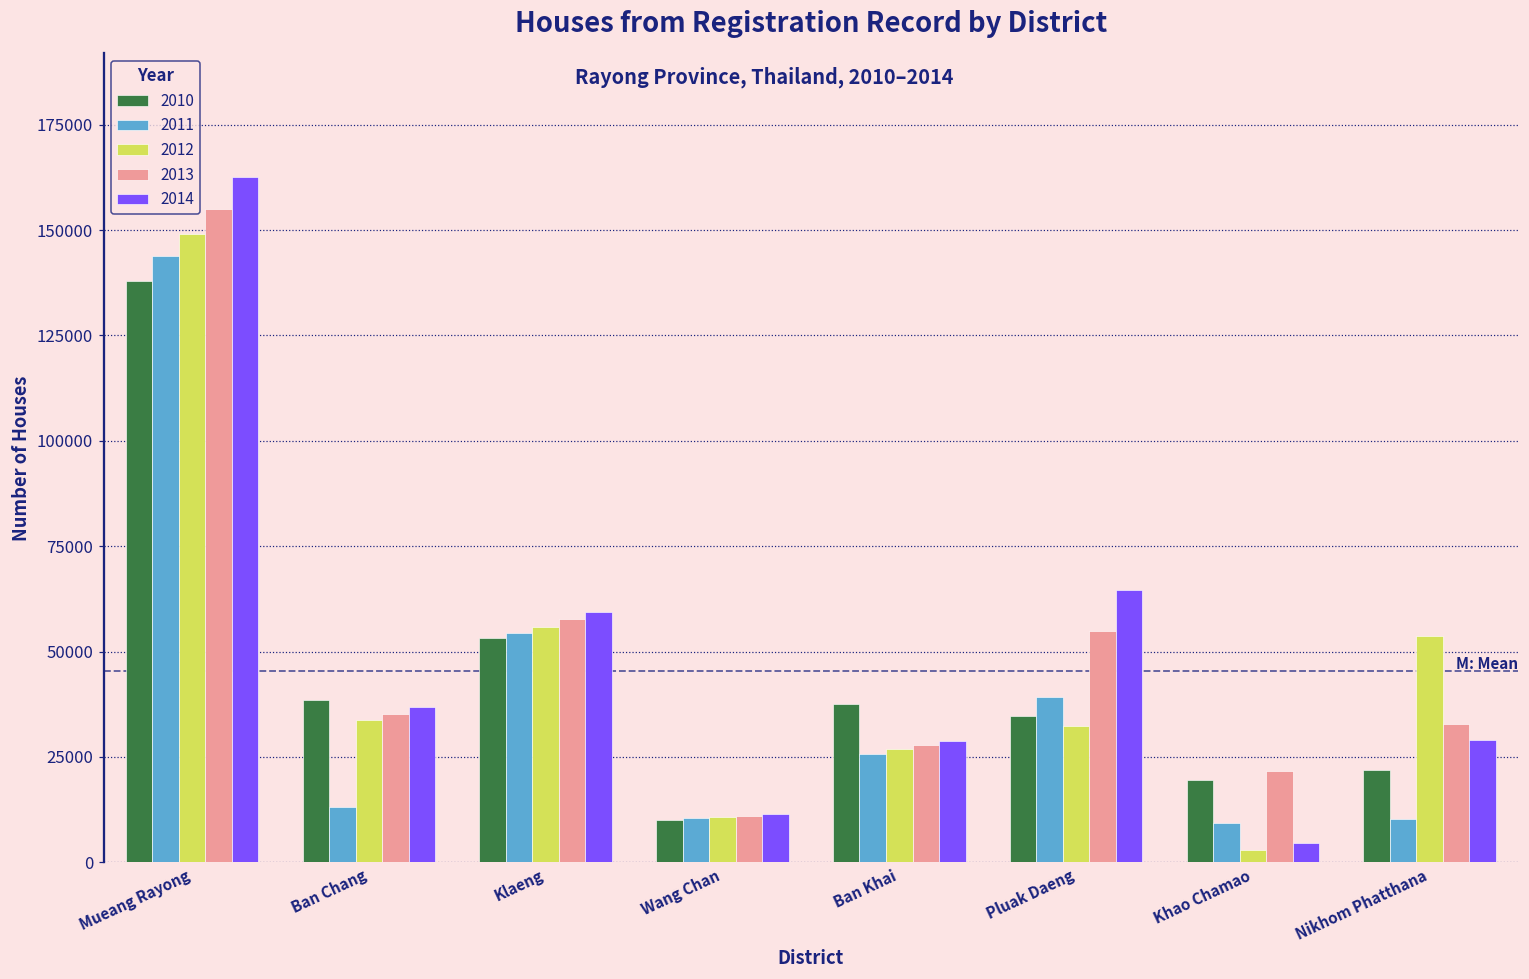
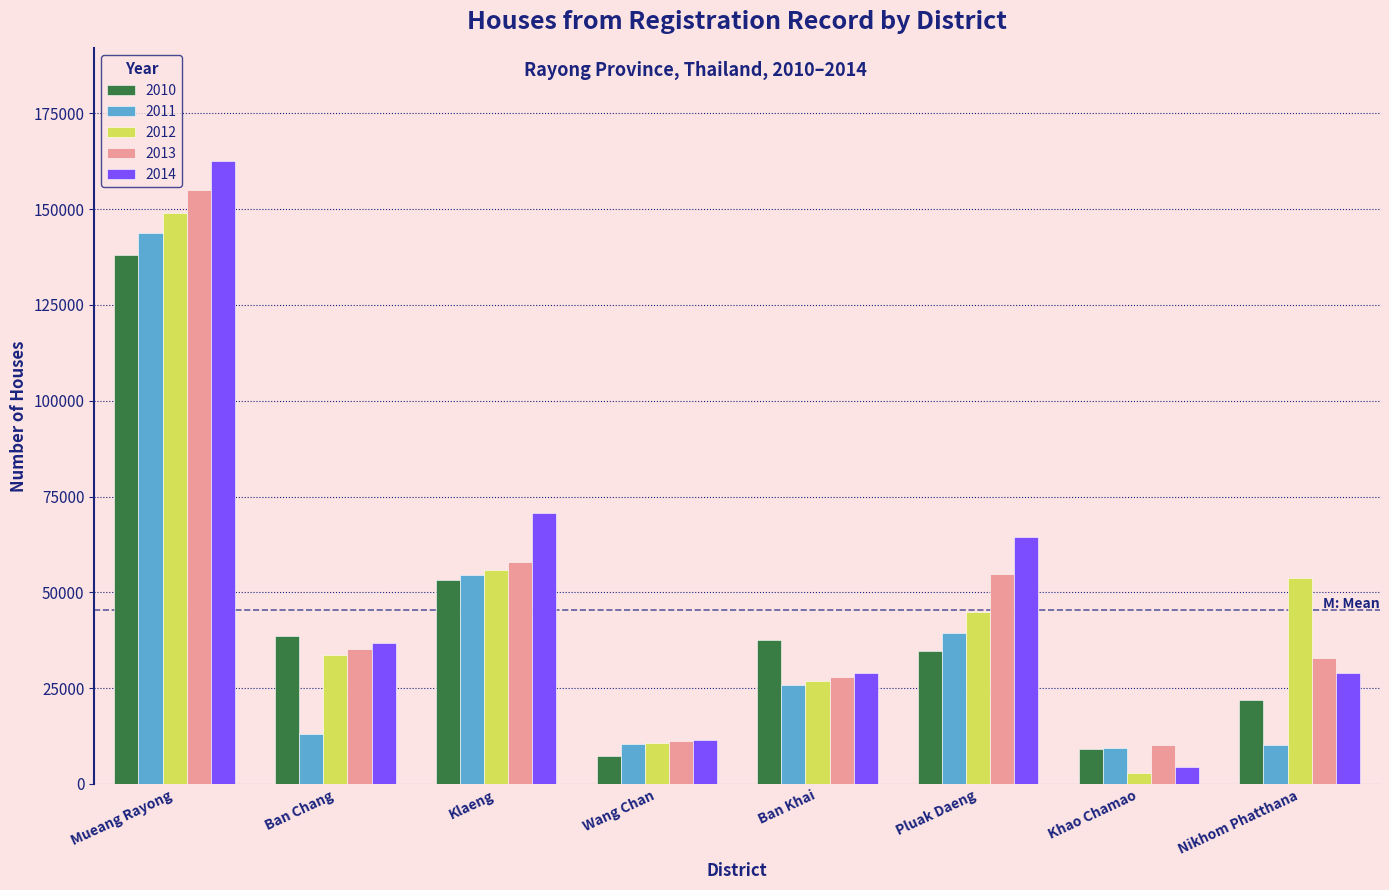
  {
    "2010": {
      "Mueang Rayong": 138000,
      "Ban Chang": 39000,
      "Klaeng": 53000,
-     "Wang Chan": 10000,
+     "Wang Chan": 7000,
      "Ban Khai": 38000,
      "Pluak Daeng": 35000,
-     "Khao Chamao": 19000,
+     "Khao Chamao": 9000,
      "Nikhom Phatthana": 22000
    },
    "2011": {
      "Mueang Rayong": 144000,
      "Ban Chang": 13000,
      "Klaeng": 55000,
      "Wang Chan": 10000,
      "Ban Khai": 26000,
      "Pluak Daeng": 39000,
      "Khao Chamao": 9000,
      "Nikhom Phatthana": 10000
    },
    "2012": {
      "Mueang Rayong": 149000,
      "Ban Chang": 34000,
      "Klaeng": 56000,
      "Wang Chan": 11000,
      "Ban Khai": 27000,
-     "Pluak Daeng": 32000,
+     "Pluak Daeng": 45000,
      "Khao Chamao": 3000,
      "Nikhom Phatthana": 54000
    },
    "2013": {
      "Mueang Rayong": 155000,
      "Ban Chang": 35000,
      "Klaeng": 58000,
      "Wang Chan": 11000,
      "Ban Khai": 28000,
      "Pluak Daeng": 55000,
-     "Khao Chamao": 22000,
+     "Khao Chamao": 10000,
      "Nikhom Phatthana": 33000
    },
    "2014": {
      "Mueang Rayong": 163000,
      "Ban Chang": 37000,
-     "Klaeng": 59000,
+     "Klaeng": 71000,
      "Wang Chan": 12000,
      "Ban Khai": 29000,
      "Pluak Daeng": 65000,
      "Khao Chamao": 5000,
      "Nikhom Phatthana": 29000
    }
  }
